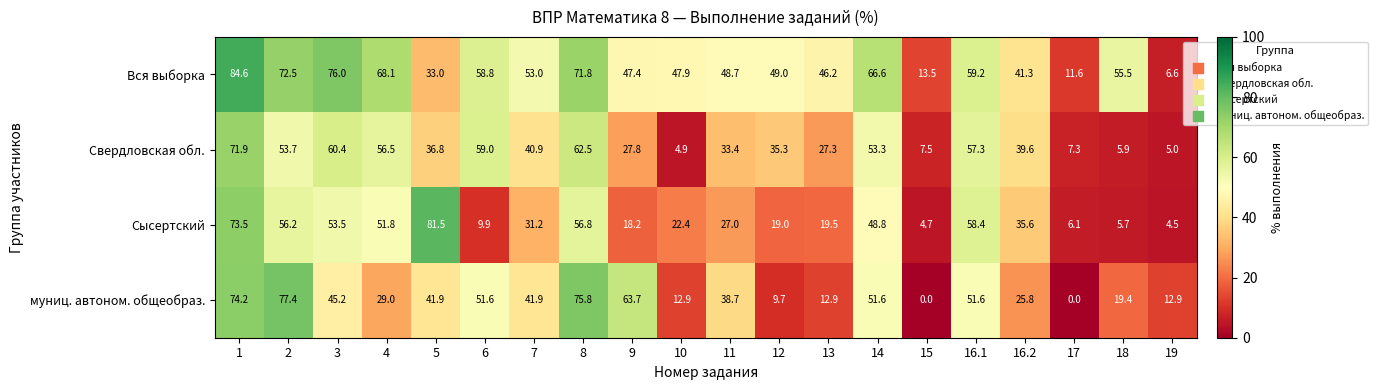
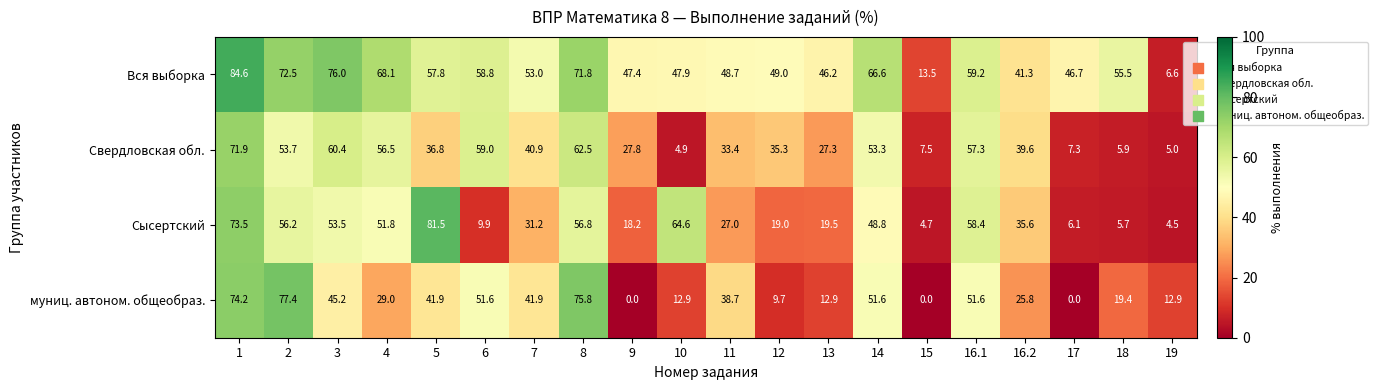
  {
    "Вся выборка": {
      "1": 84.6,
      "2": 72.5,
      "3": 76.0,
      "4": 68.1,
-     "5": 33.0,
+     "5": 57.8,
      "6": 58.8,
      "7": 53.0,
      "8": 71.8,
      "9": 47.4,
      "10": 47.9,
      "11": 48.7,
      "12": 49.0,
      "13": 46.2,
      "14": 66.6,
      "15": 13.5,
      "16.1": 59.2,
      "16.2": 41.3,
-     "17": 11.6,
+     "17": 46.7,
      "18": 55.5,
      "19": 6.6
    },
    "Свердловская обл.": {
      "1": 71.9,
      "2": 53.7,
      "3": 60.4,
      "4": 56.5,
      "5": 36.8,
      "6": 59.0,
      "7": 40.9,
      "8": 62.5,
      "9": 27.8,
      "10": 4.9,
      "11": 33.4,
      "12": 35.3,
      "13": 27.3,
      "14": 53.3,
      "15": 7.5,
      "16.1": 57.3,
      "16.2": 39.6,
      "17": 7.3,
      "18": 5.9,
      "19": 5.0
    },
    "Сысертский": {
      "1": 73.5,
      "2": 56.2,
      "3": 53.5,
      "4": 51.8,
      "5": 81.5,
      "6": 9.9,
      "7": 31.2,
      "8": 56.8,
      "9": 18.2,
-     "10": 22.4,
+     "10": 64.6,
      "11": 27.0,
      "12": 19.0,
      "13": 19.5,
      "14": 48.8,
      "15": 4.7,
      "16.1": 58.4,
      "16.2": 35.6,
      "17": 6.1,
      "18": 5.7,
      "19": 4.5
    },
    "муниц. автоном. общеобраз.": {
      "1": 74.2,
      "2": 77.4,
      "3": 45.2,
      "4": 29.0,
      "5": 41.9,
      "6": 51.6,
      "7": 41.9,
      "8": 75.8,
-     "9": 63.7,
+     "9": 0.0,
      "10": 12.9,
      "11": 38.7,
      "12": 9.7,
      "13": 12.9,
      "14": 51.6,
      "15": 0.0,
      "16.1": 51.6,
      "16.2": 25.8,
      "17": 0.0,
      "18": 19.4,
      "19": 12.9
    }
  }
